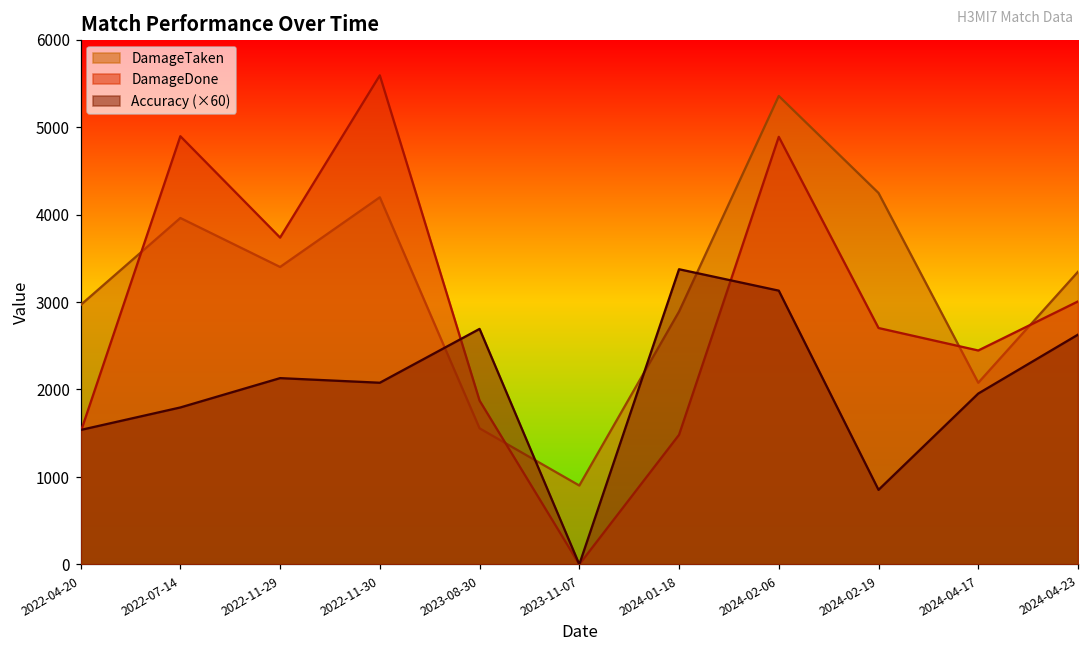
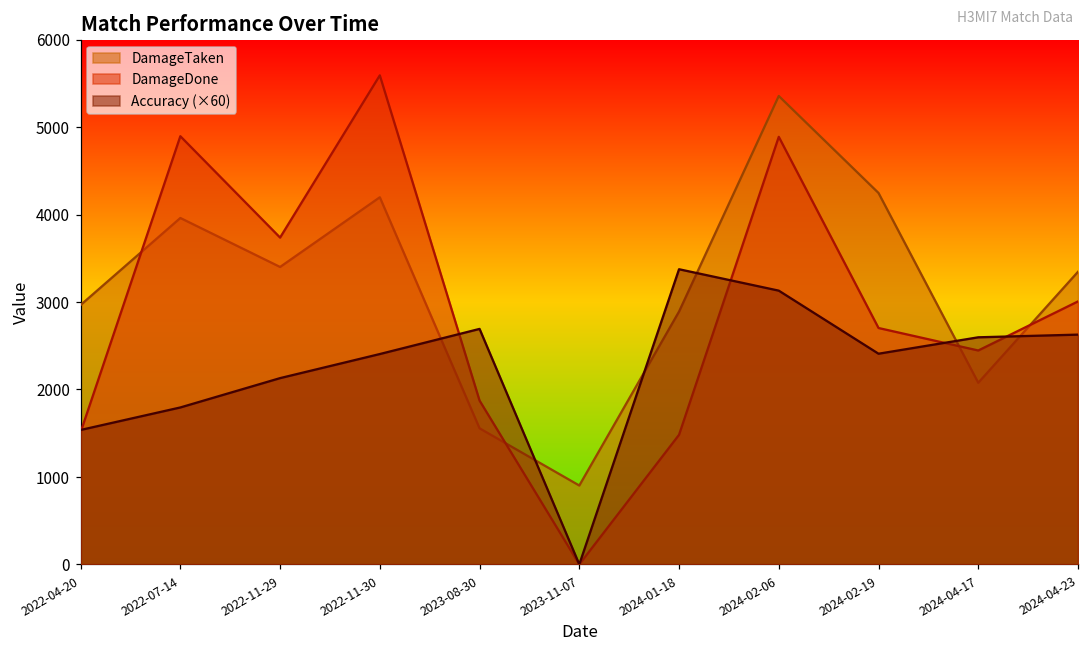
  {
    "Accuracy (×60)": {
      "2022-07-14": 1800,
      "2022-11-29": 2100,
-     "2022-11-30": 2100,
+     "2022-11-30": 2400,
      "2023-08-30": 2700,
      "2024-01-18": 3400,
      "2024-02-06": 3100,
-     "2024-02-19": 900,
-     "2024-04-17": 2000,
+     "2024-02-19": 2400,
+     "2024-04-17": 2600,
      "2024-04-23": 2600
    }
  }
